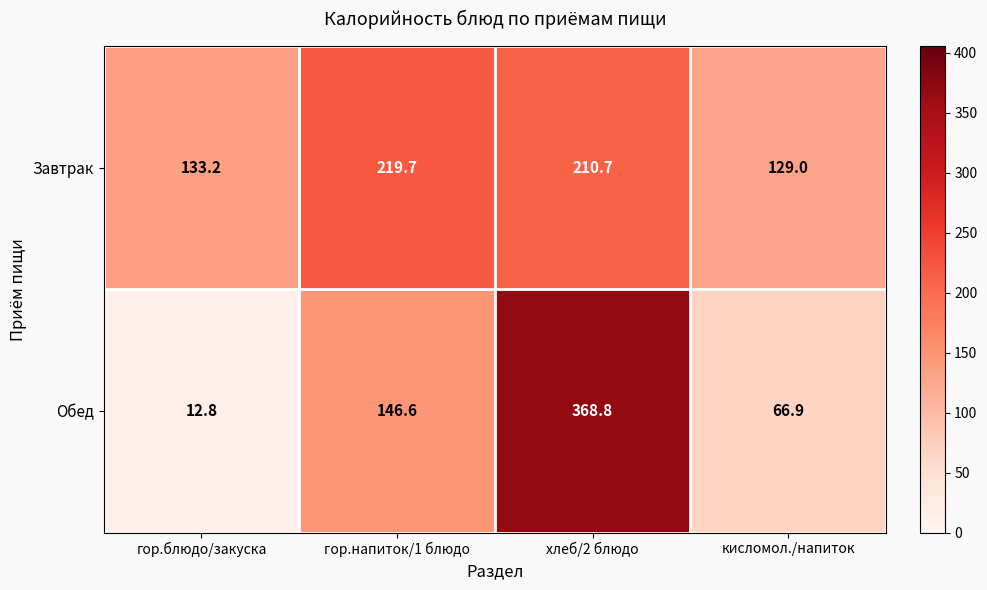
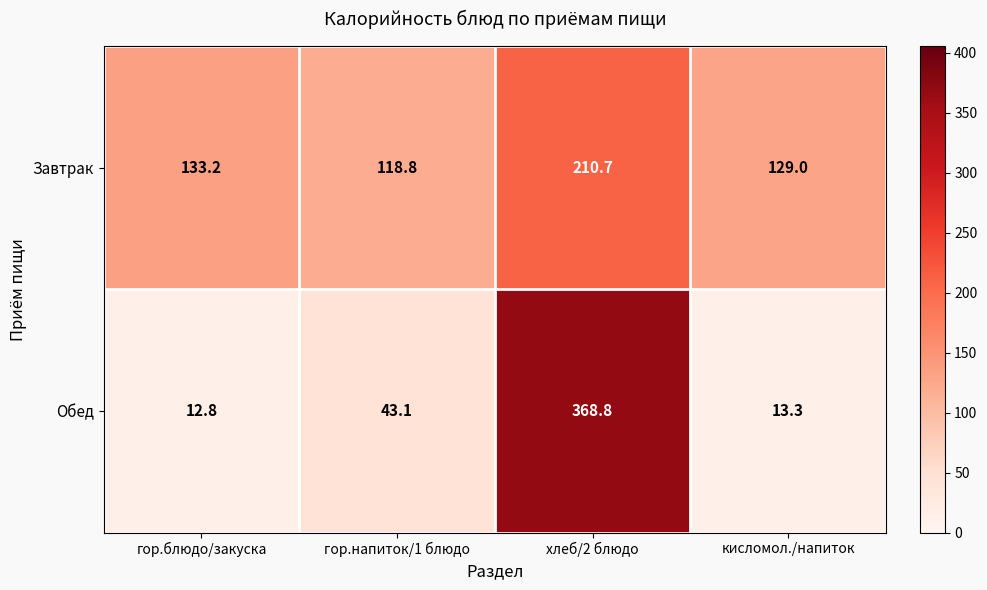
  {
    "Завтрак": {
      "гор.блюдо/закуска": 133.2,
-     "гор.напиток/1 блюдо": 219.7,
+     "гор.напиток/1 блюдо": 118.8,
      "хлеб/2 блюдо": 210.7,
      "кисломол./напиток": 129.0
    },
    "Обед": {
      "гор.блюдо/закуска": 12.8,
-     "гор.напиток/1 блюдо": 146.6,
+     "гор.напиток/1 блюдо": 43.1,
      "хлеб/2 блюдо": 368.8,
-     "кисломол./напиток": 66.9
+     "кисломол./напиток": 13.3
    }
  }
